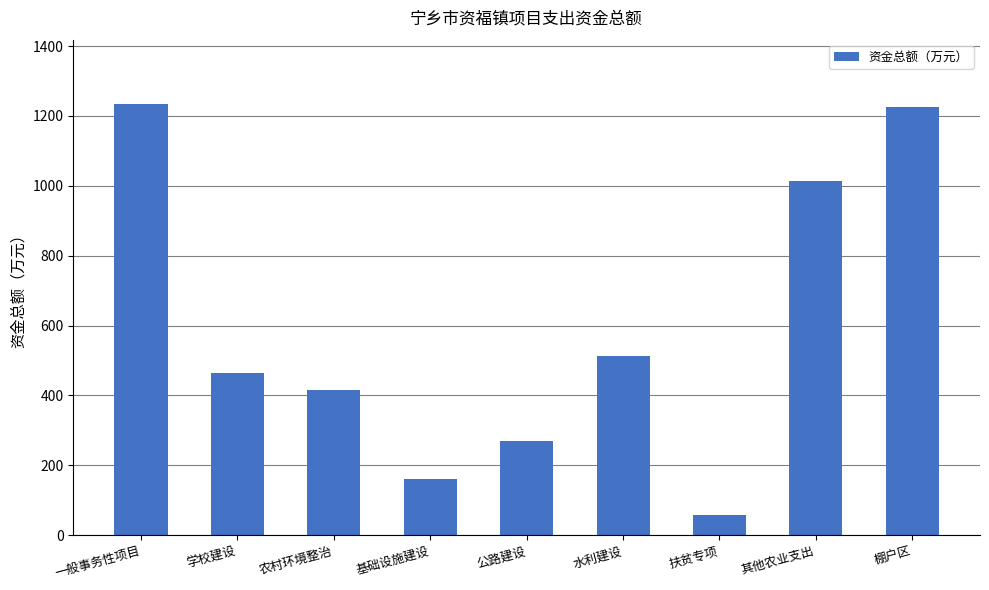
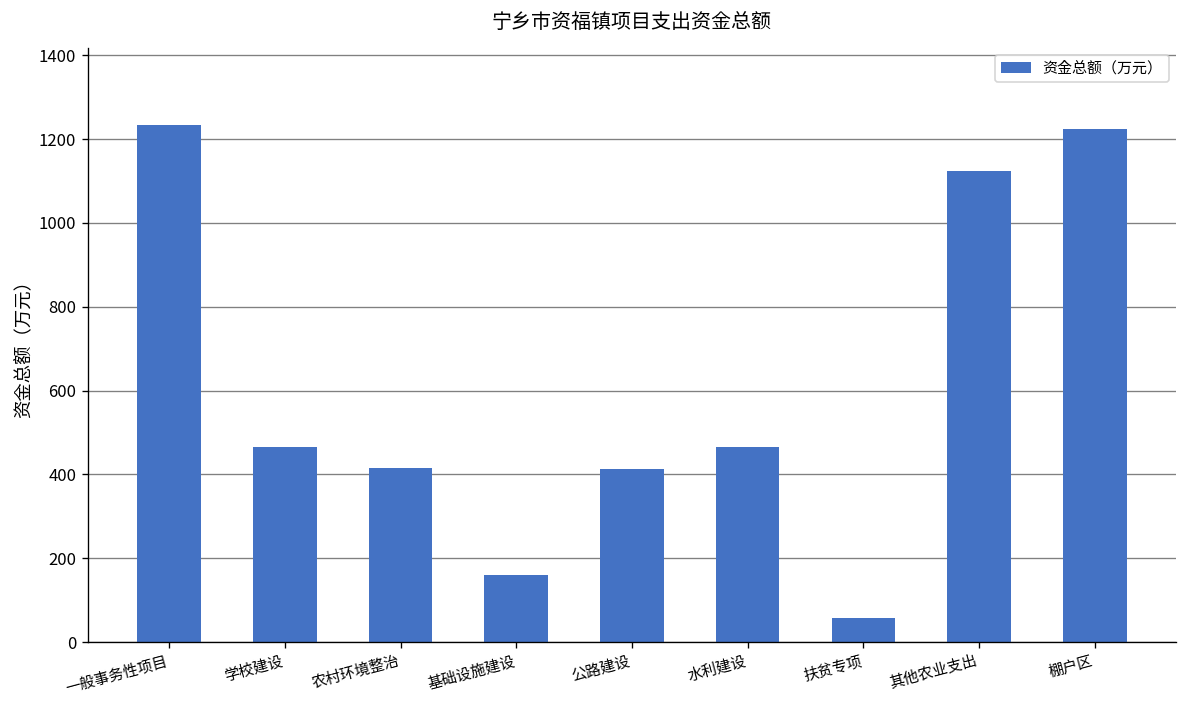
  {
    "一般事务性项目": 1230,
    "学校建设": 460,
    "农村环境整治": 420,
    "基础设施建设": 160,
-   "公路建设": 270,
-   "水利建设": 510,
+   "公路建设": 410,
+   "水利建设": 470,
    "扶贫专项": 60,
-   "其他农业支出": 1010,
+   "其他农业支出": 1120,
    "棚户区": 1220
  }
